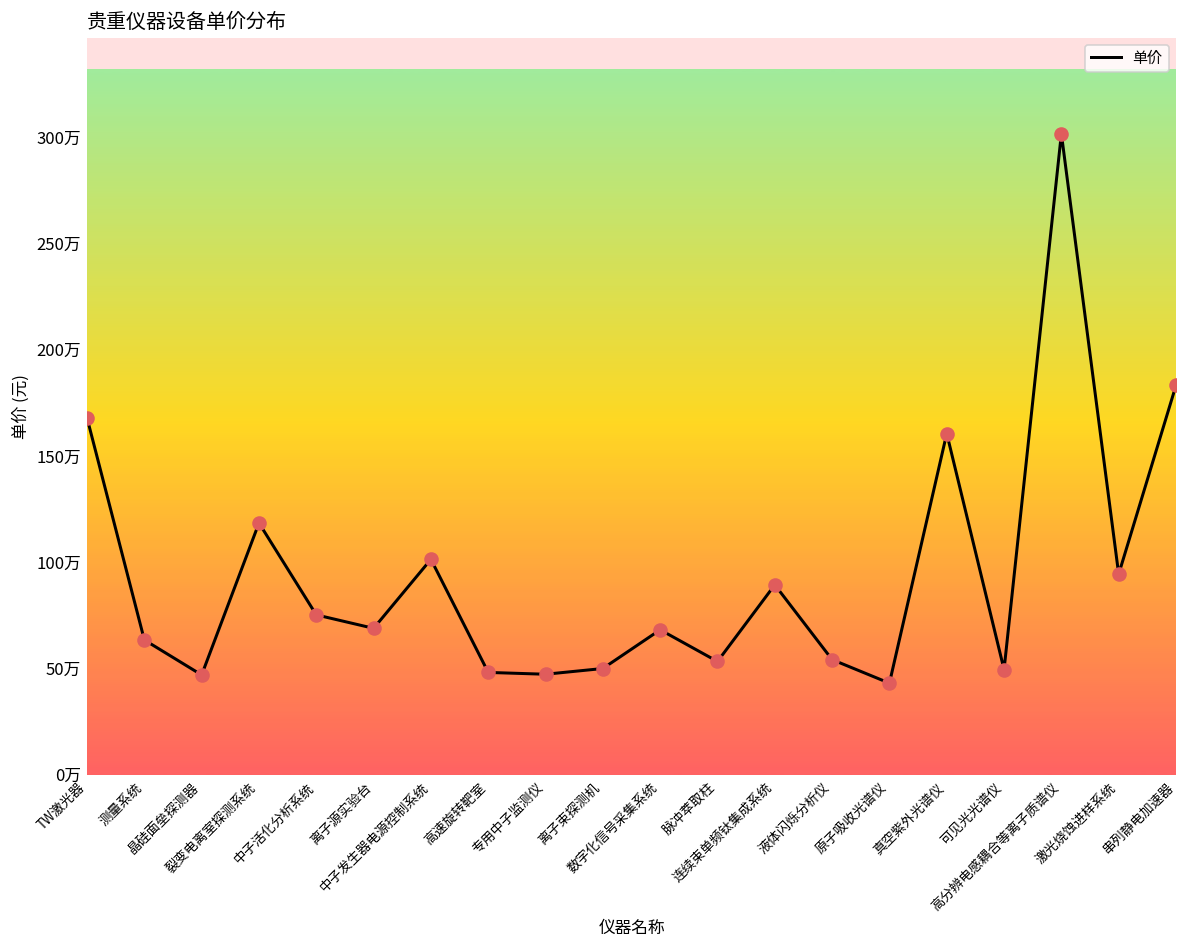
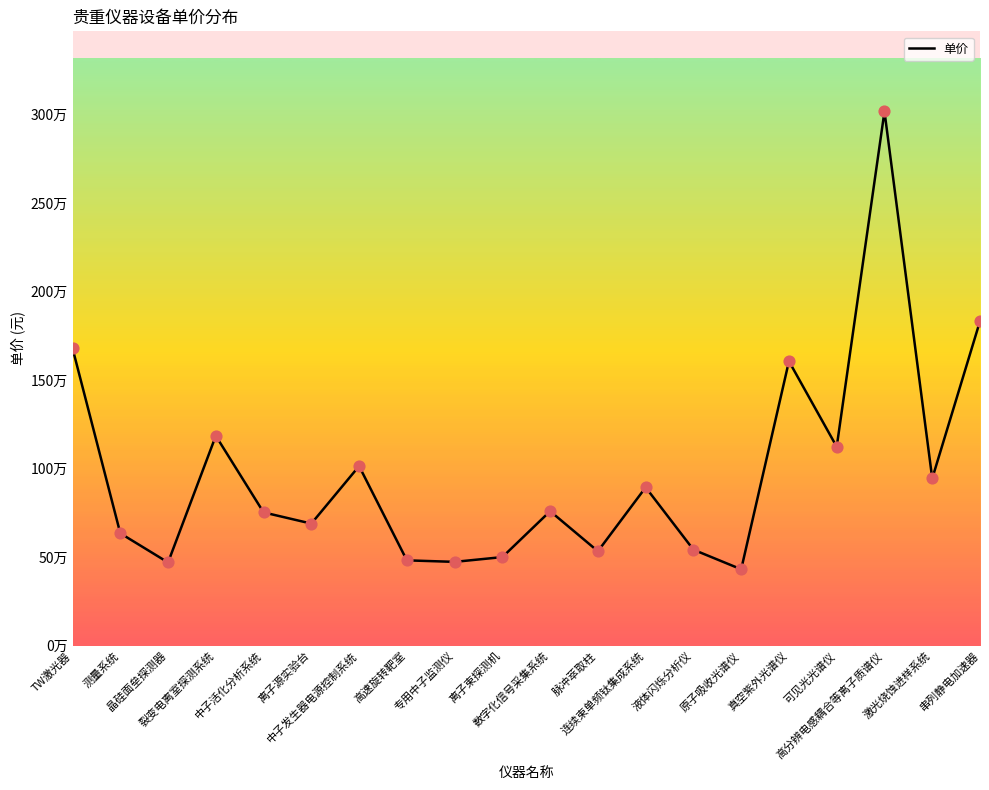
  {
    "TW激光器": "168万",
    "测量系统": "63万",
    "晶硅面垒探测器": "47万",
    "裂变电离室探测系统": "118万",
    "中子活化分析系统": "75万",
    "离子源实验台": "69万",
    "中子发生器电源控制系统": "101万",
    "高速旋转靶室": "48万",
    "专用中子监测仪": "47万",
    "离子束探测机": "50万",
-   "数字化信号采集系统": "68万",
+   "数字化信号采集系统": "76万",
    "脉冲萃取柱": "53万",
    "连续束单频钛集成系统": "89万",
    "液体闪烁分析仪": "54万",
    "原子吸收光谱仪": "43万",
    "真空紫外光谱仪": "161万",
-   "可见光光谱仪": "49万",
+   "可见光光谱仪": "112万",
    "高分辨电感耦合等离子质谱仪": "302万",
    "激光烧蚀进样系统": "94万",
    "串列静电加速器": "183万"
  }
